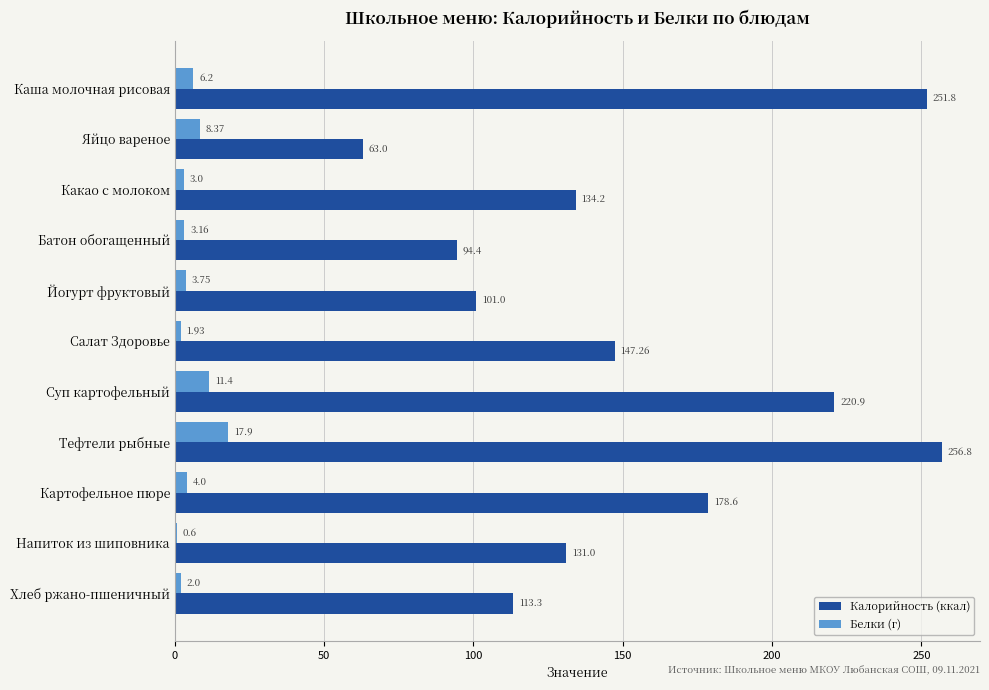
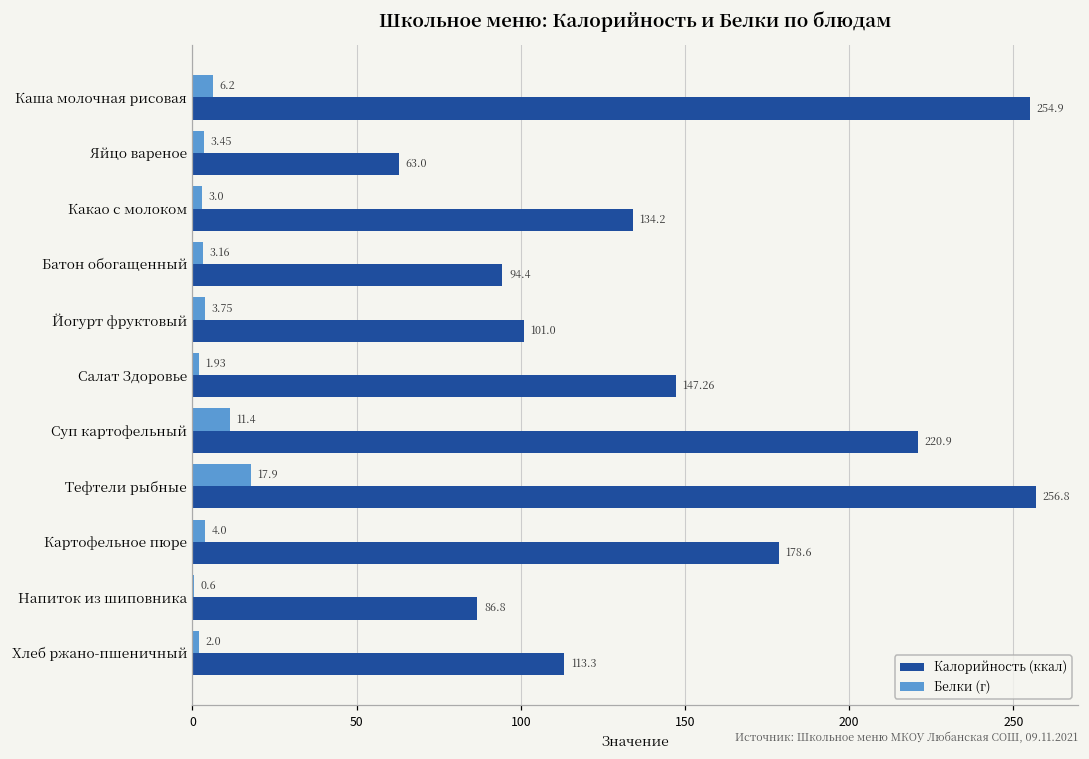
  {
    "Калорийность (ккал)": {
-     "Каша молочная рисовая": 251.8,
+     "Каша молочная рисовая": 254.9,
      "Яйцо вареное": 63.0,
      "Какао с молоком": 134.2,
      "Батон обогащенный": 94.4,
      "Йогурт фруктовый": 101.0,
      "Салат Здоровье": 147.26,
      "Суп картофельный": 220.9,
      "Тефтели рыбные": 256.8,
      "Картофельное пюре": 178.6,
-     "Напиток из шиповника": 131.0,
+     "Напиток из шиповника": 86.8,
      "Хлеб ржано-пшеничный": 113.3
    },
    "Белки (г)": {
      "Каша молочная рисовая": 6.2,
-     "Яйцо вареное": 8.37,
+     "Яйцо вареное": 3.45,
      "Какао с молоком": 3.0,
      "Батон обогащенный": 3.16,
      "Йогурт фруктовый": 3.75,
      "Салат Здоровье": 1.93,
      "Суп картофельный": 11.4,
      "Тефтели рыбные": 17.9,
      "Картофельное пюре": 4.0,
      "Напиток из шиповника": 0.6,
      "Хлеб ржано-пшеничный": 2.0
    }
  }
